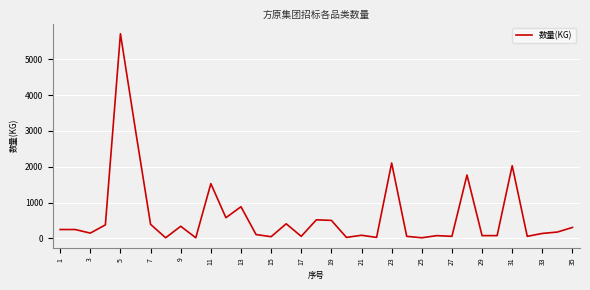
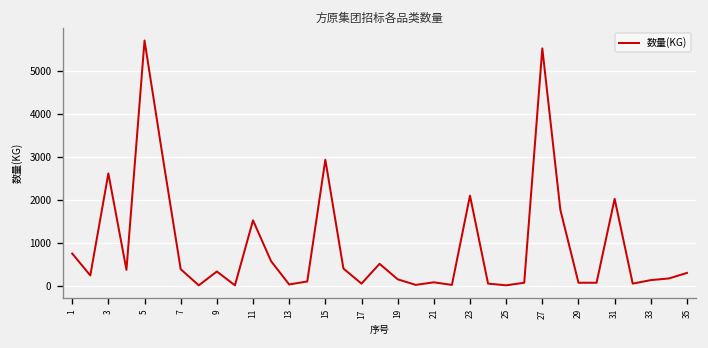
  {
-   "1": 300,
-   "3": 200,
+   "1": 800,
+   "3": 2600,
    "5": 5700,
    "7": 400,
    "9": 300,
    "11": 1500,
-   "13": 900,
-   "15": 100,
+   "13": 0,
+   "15": 2900,
    "17": 100,
-   "19": 500,
+   "19": 200,
    "21": 100,
    "23": 2100,
    "25": 0,
-   "27": 100,
+   "27": 5500,
    "29": 100,
    "31": 2000,
    "33": 100,
    "35": 300
  }
